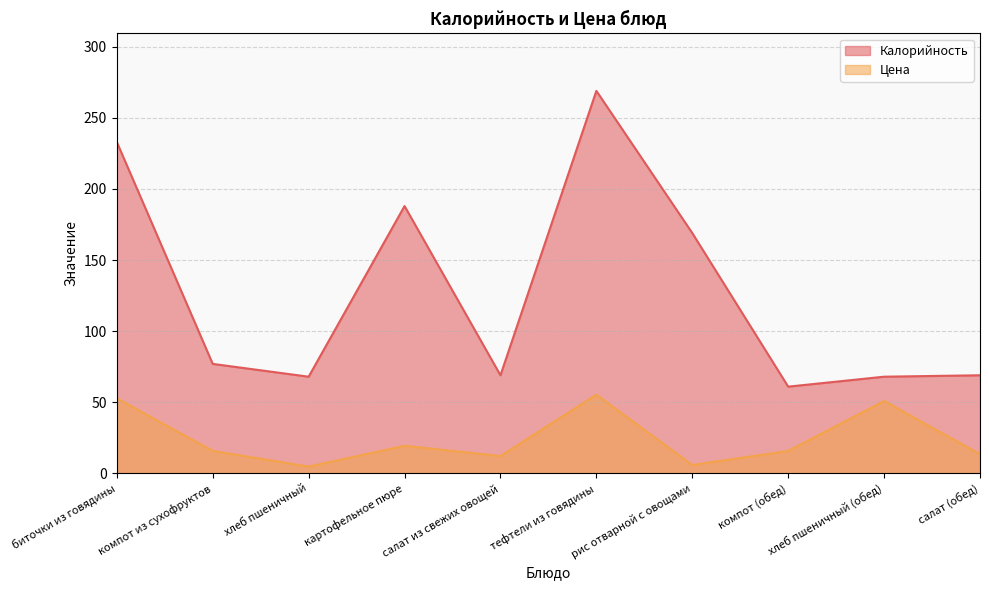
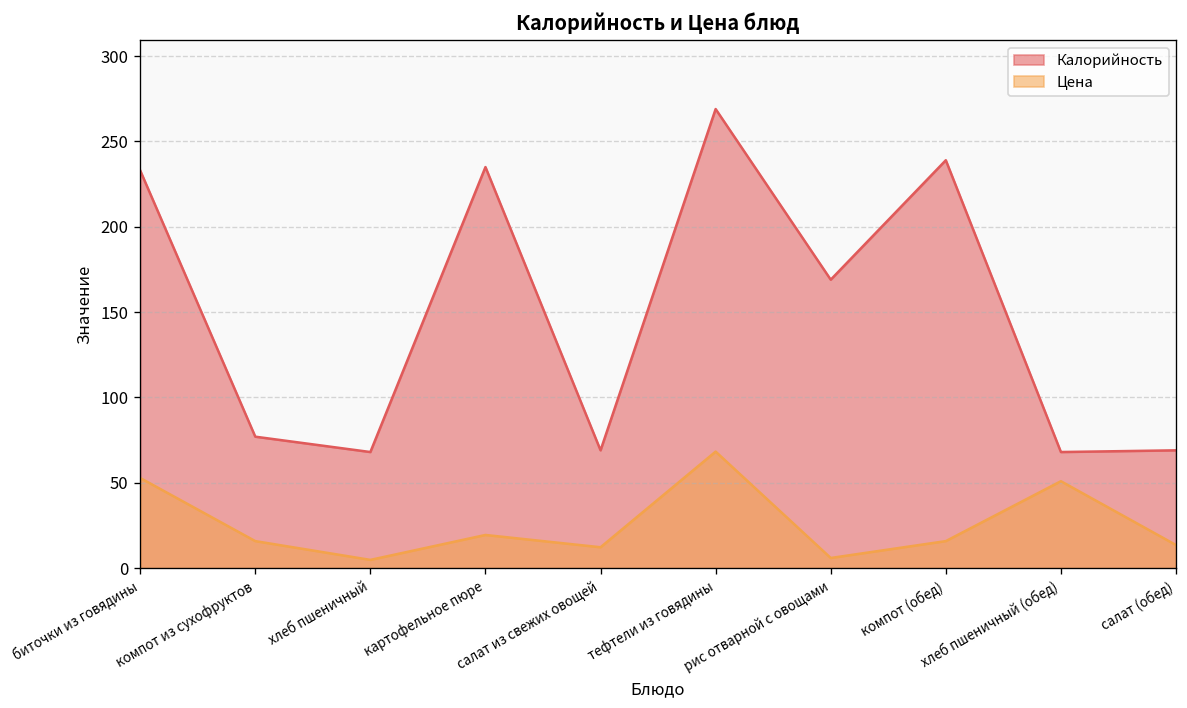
  {
    "Калорийность": {
      "биточки из говядины": 233,
      "компот из сухофруктов": 77,
      "хлеб пшеничный": 68,
-     "картофельное пюре": 188,
+     "картофельное пюре": 235,
      "салат из свежих овощей": 69,
      "тефтели из говядины": 269,
      "рис отварной с овощами": 169,
-     "компот (обед)": 61,
+     "компот (обед)": 239,
      "хлеб пшеничный (обед)": 68,
      "салат (обед)": 69
    },
    "Цена": {
      "биточки из говядины": 53,
      "компот из сухофруктов": 16,
      "хлеб пшеничный": 5,
      "картофельное пюре": 19,
      "салат из свежих овощей": 12,
-     "тефтели из говядины": 55,
+     "тефтели из говядины": 68,
      "рис отварной с овощами": 6,
      "компот (обед)": 16,
      "хлеб пшеничный (обед)": 51,
      "салат (обед)": 14
    }
  }
